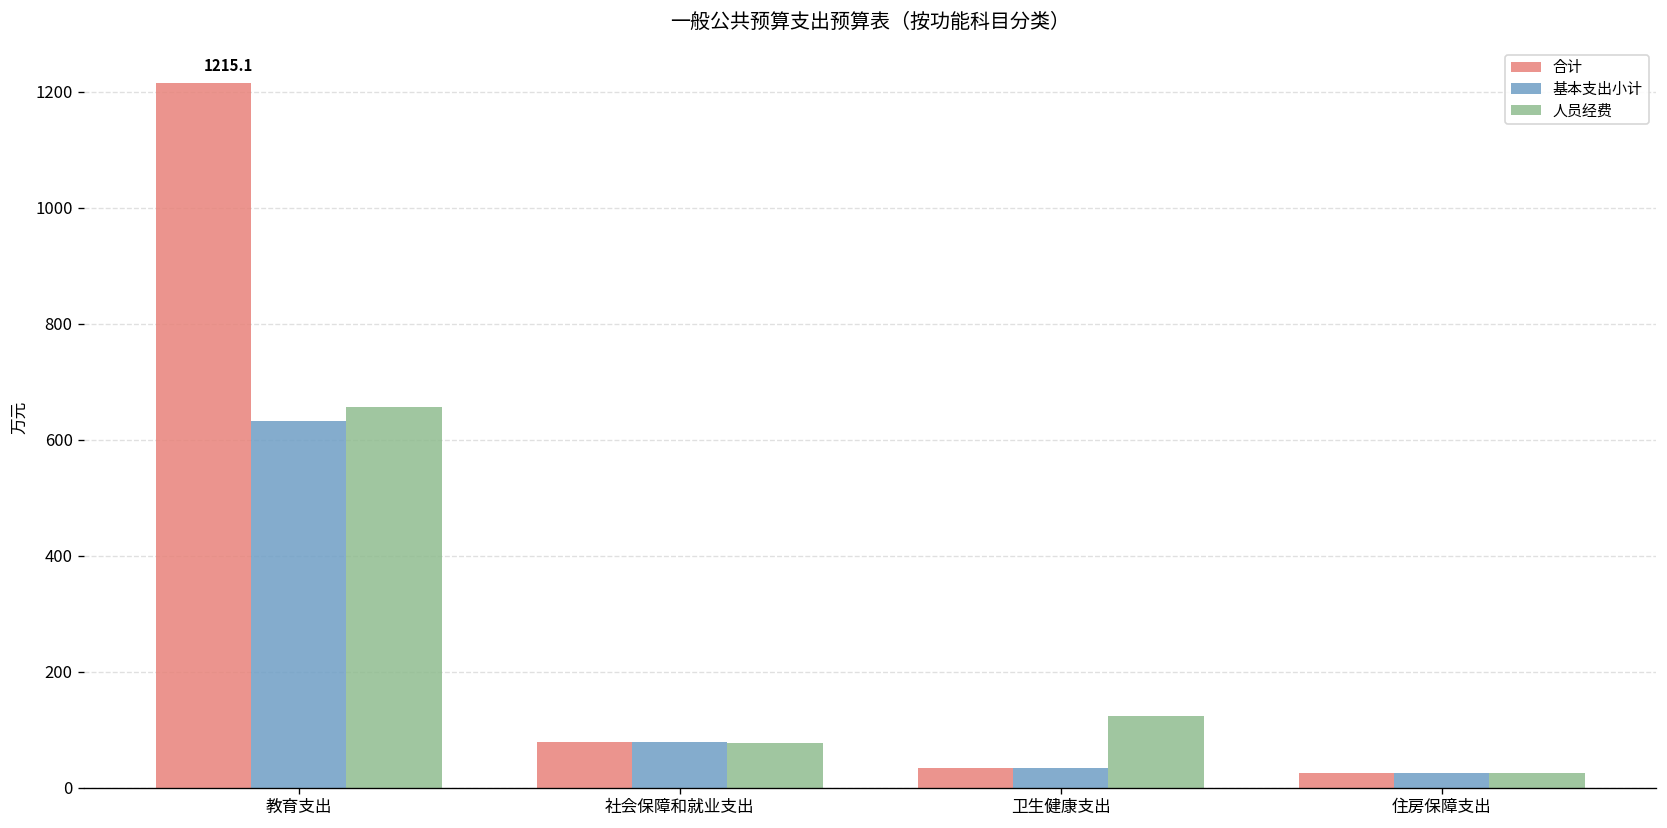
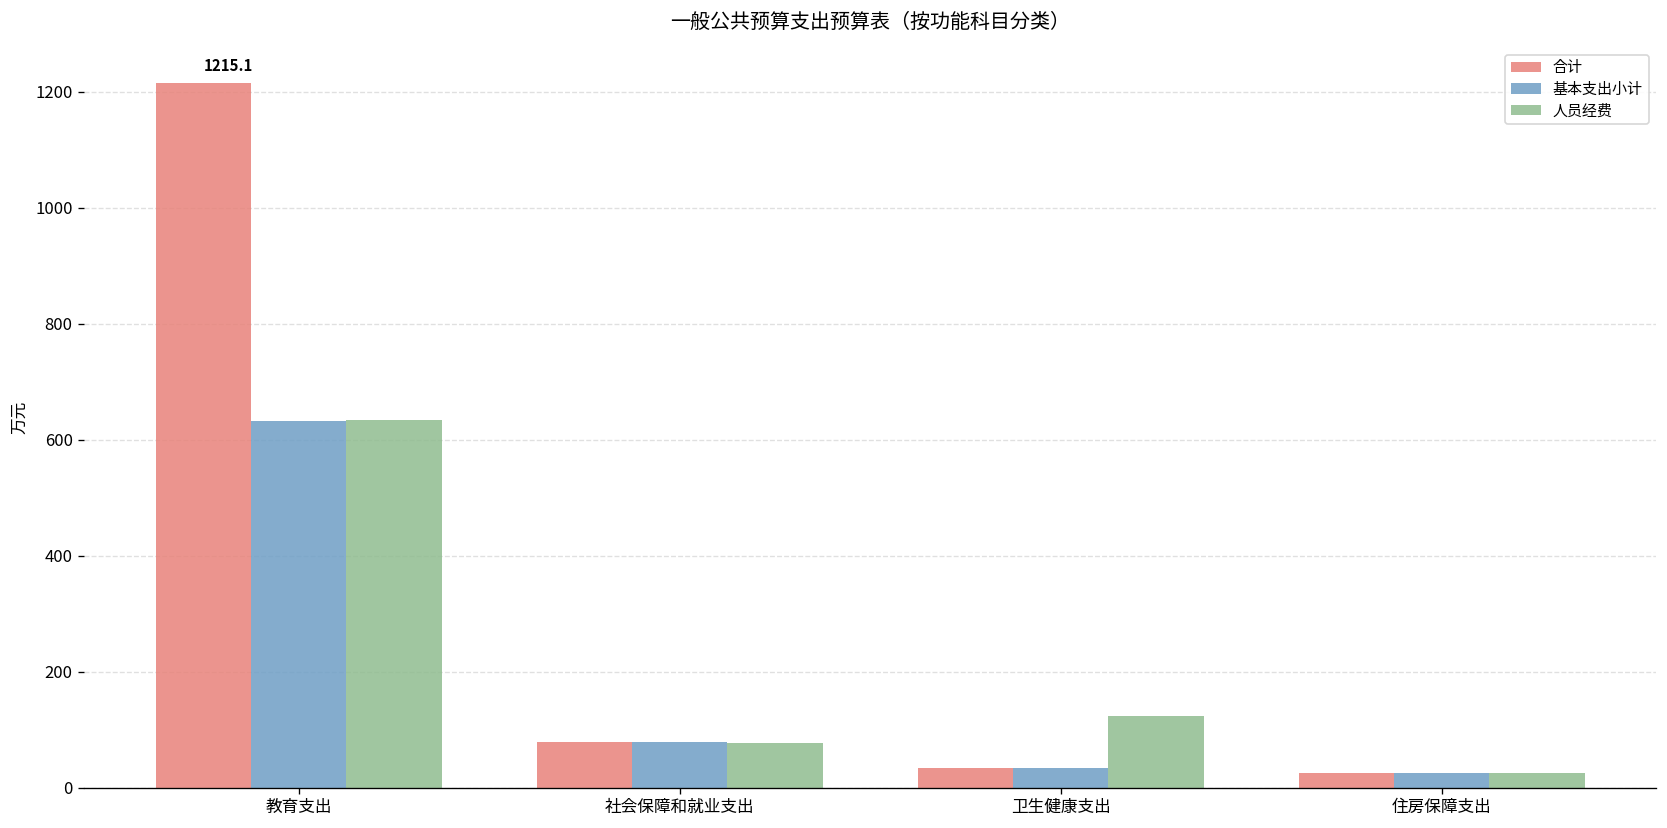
  {
    "合计": {
      "教育支出": 1215.1
    },
    "基本支出小计": {
      "教育支出": 630,
      "社会保障和就业支出": 80,
      "卫生健康支出": 30,
      "住房保障支出": 30
    },
    "人员经费": {
-     "教育支出": 660,
+     "教育支出": 630,
      "社会保障和就业支出": 80,
      "卫生健康支出": 120,
      "住房保障支出": 30
    }
  }
